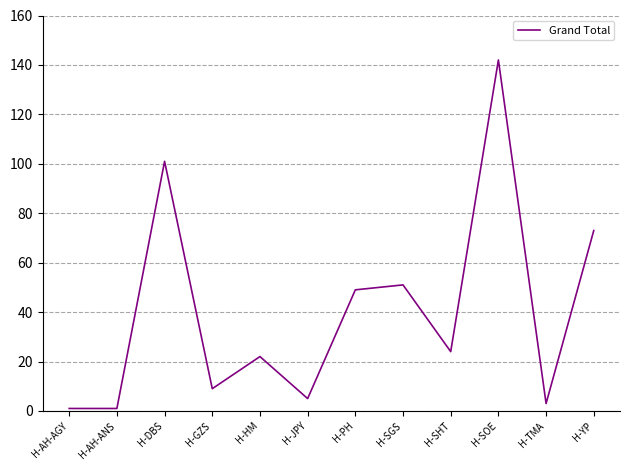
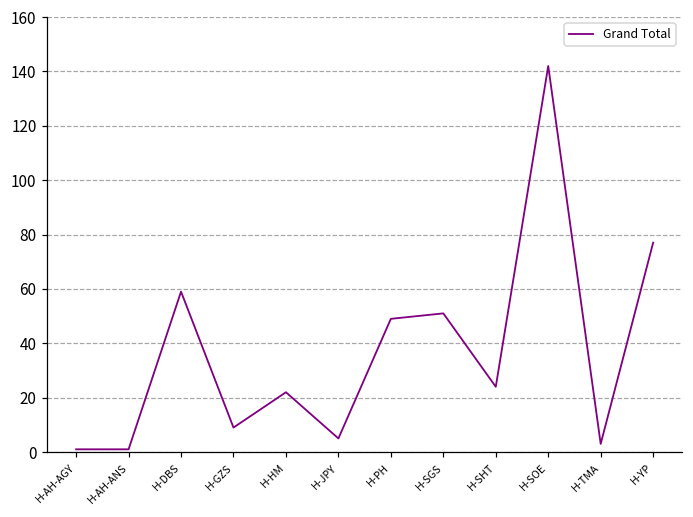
  {
    "H-AH-AGY": 1,
    "H-AH-ANS": 1,
-   "H-DBS": 101,
+   "H-DBS": 59,
    "H-GZS": 9,
    "H-HM": 22,
    "H-JPY": 5,
    "H-PH": 49,
    "H-SGS": 51,
    "H-SHT": 24,
    "H-SOE": 142,
    "H-TMA": 3,
-   "H-YP": 73
+   "H-YP": 77
  }
